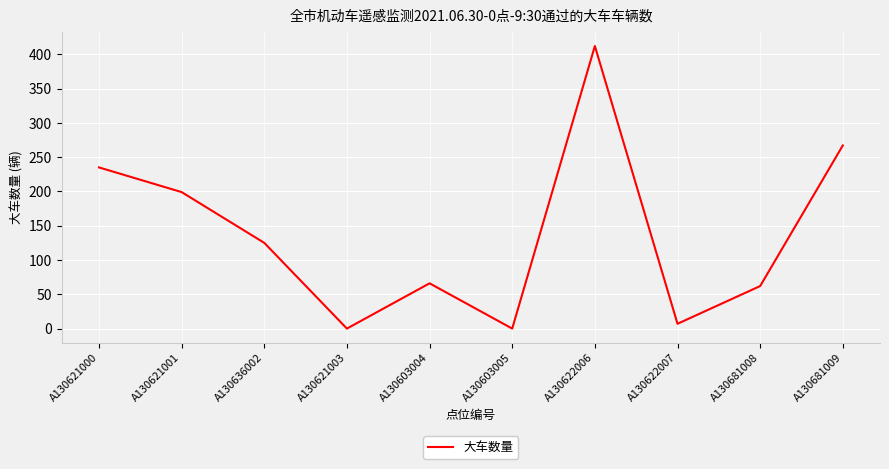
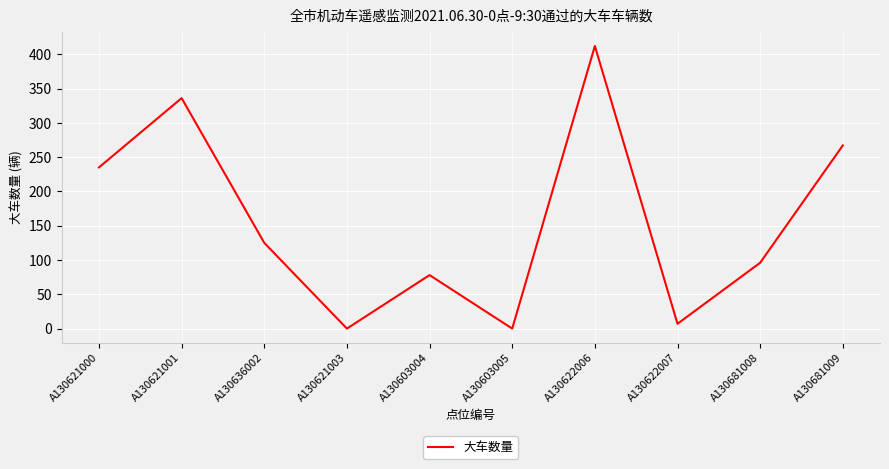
  {
    "A130621000": 240,
-   "A130621001": 200,
+   "A130621001": 340,
    "A130636002": 130,
    "A130621003": 0,
-   "A130603004": 70,
+   "A130603004": 80,
    "A130603005": 0,
    "A130622006": 410,
    "A130622007": 10,
-   "A130681008": 60,
+   "A130681008": 100,
    "A130681009": 270
  }
